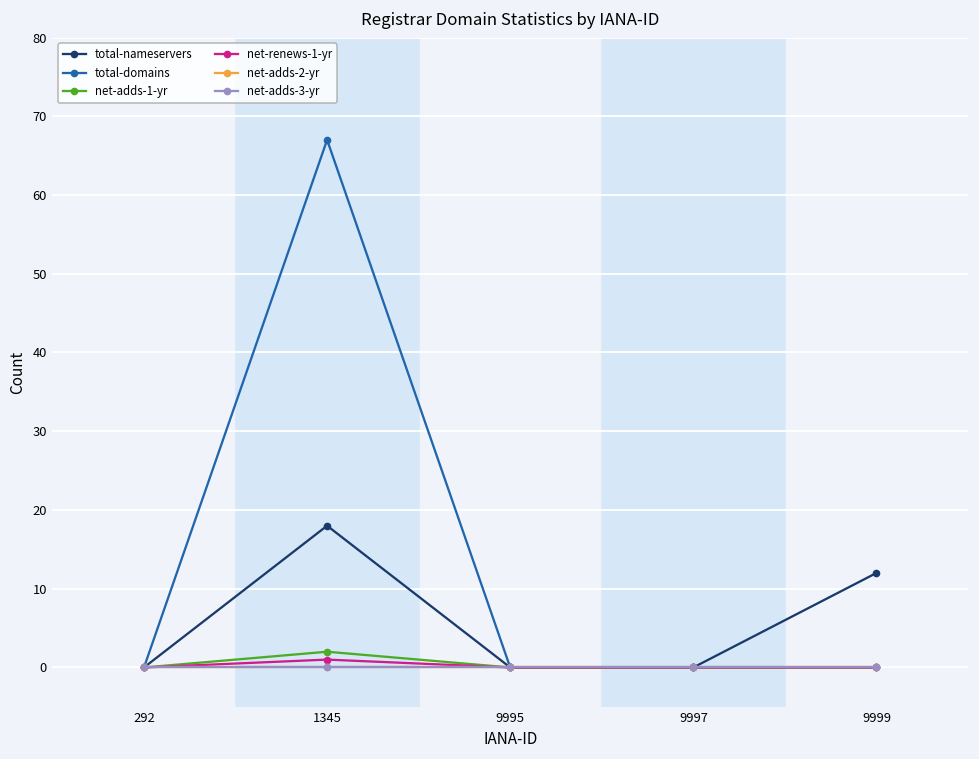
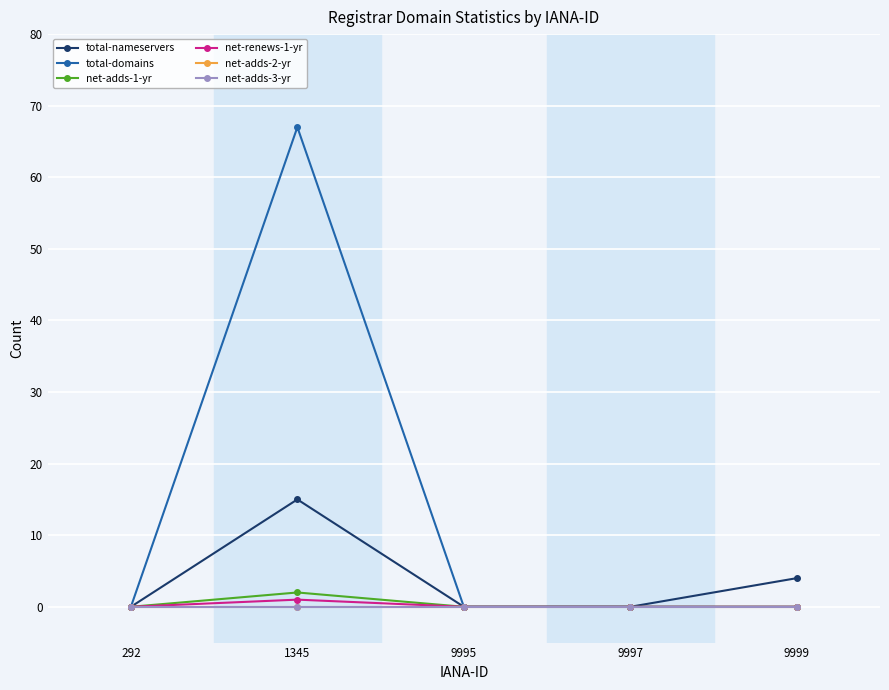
  {
    "total-nameservers": {
-     "1345": 18,
-     "9999": 12
+     "1345": 15,
+     "9999": 4
    },
    "total-domains": {
      "1345": 67
    },
    "net-adds-1-yr": {
      "1345": 2
    },
    "net-renews-1-yr": {
      "1345": 1
    },
    "net-adds-3-yr": {
      "1345": 0
    }
  }
